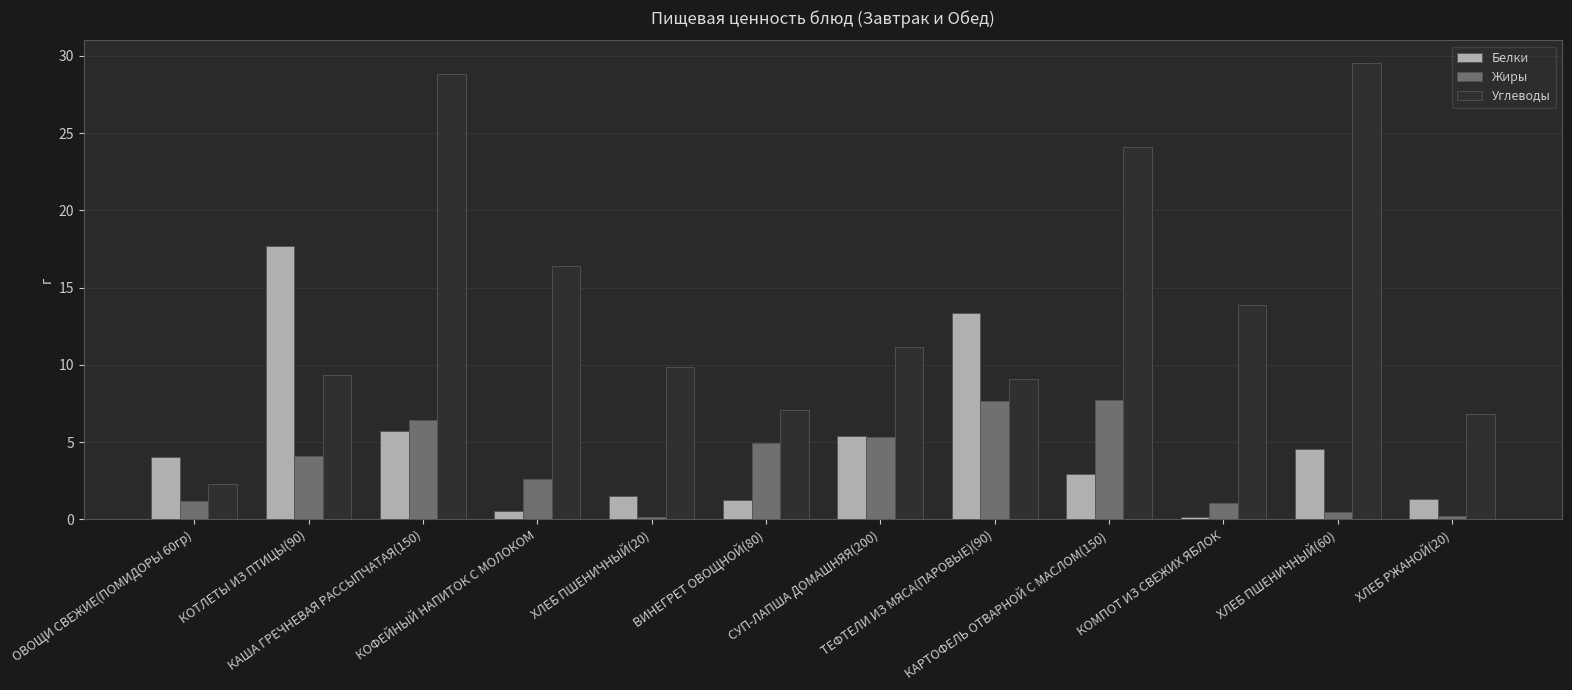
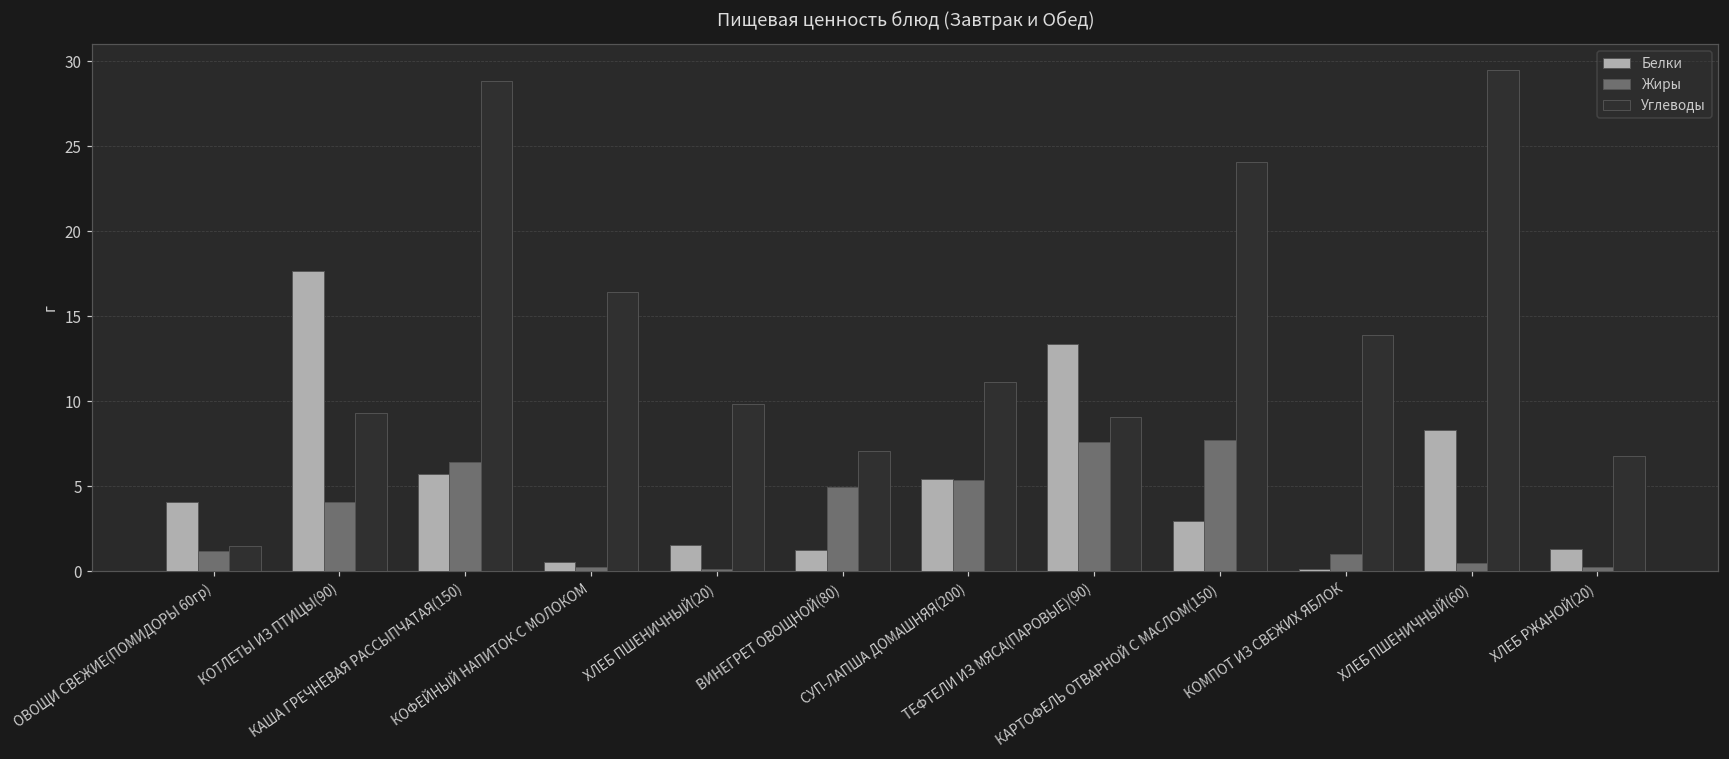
  {
    "Белки": {
      "ОВОЩИ СВЕЖИЕ(ПОМИДОРЫ 60гр)": 4.1,
      "КОТЛЕТЫ ИЗ ПТИЦЫ(90)": 17.7,
      "КАША ГРЕЧНЕВАЯ РАССЫПЧАТАЯ(150)": 5.7,
      "КОФЕЙНЫЙ НАПИТОК С МОЛОКОМ": 0.5,
      "ХЛЕБ ПШЕНИЧНЫЙ(20)": 1.5,
      "ВИНЕГРЕТ ОВОЩНОЙ(80)": 1.3,
      "СУП-ЛАПША ДОМАШНЯЯ(200)": 5.4,
      "ТЕФТЕЛИ ИЗ МЯСА(ПАРОВЫЕ)(90)": 13.4,
      "КАРТОФЕЛЬ ОТВАРНОЙ С МАСЛОМ(150)": 3.0,
-     "ХЛЕБ ПШЕНИЧНЫЙ(60)": 4.6,
+     "ХЛЕБ ПШЕНИЧНЫЙ(60)": 8.3,
      "ХЛЕБ РЖАНОЙ(20)": 1.3
    },
    "Жиры": {
      "ОВОЩИ СВЕЖИЕ(ПОМИДОРЫ 60гр)": 1.2,
      "КОТЛЕТЫ ИЗ ПТИЦЫ(90)": 4.1,
      "КАША ГРЕЧНЕВАЯ РАССЫПЧАТАЯ(150)": 6.4,
-     "КОФЕЙНЫЙ НАПИТОК С МОЛОКОМ": 2.6,
+     "КОФЕЙНЫЙ НАПИТОК С МОЛОКОМ": 0.3,
      "ВИНЕГРЕТ ОВОЩНОЙ(80)": 5.0,
      "СУП-ЛАПША ДОМАШНЯЯ(200)": 5.3,
      "ТЕФТЕЛИ ИЗ МЯСА(ПАРОВЫЕ)(90)": 7.6,
      "КАРТОФЕЛЬ ОТВАРНОЙ С МАСЛОМ(150)": 7.7,
      "КОМПОТ ИЗ СВЕЖИХ ЯБЛОК": 1.0,
      "ХЛЕБ ПШЕНИЧНЫЙ(60)": 0.5,
      "ХЛЕБ РЖАНОЙ(20)": 0.2
    },
    "Углеводы": {
-     "ОВОЩИ СВЕЖИЕ(ПОМИДОРЫ 60гр)": 2.3,
+     "ОВОЩИ СВЕЖИЕ(ПОМИДОРЫ 60гр)": 1.5,
      "КОТЛЕТЫ ИЗ ПТИЦЫ(90)": 9.3,
      "КАША ГРЕЧНЕВАЯ РАССЫПЧАТАЯ(150)": 28.9,
      "КОФЕЙНЫЙ НАПИТОК С МОЛОКОМ": 16.4,
      "ХЛЕБ ПШЕНИЧНЫЙ(20)": 9.8,
      "ВИНЕГРЕТ ОВОЩНОЙ(80)": 7.1,
      "СУП-ЛАПША ДОМАШНЯЯ(200)": 11.1,
      "ТЕФТЕЛИ ИЗ МЯСА(ПАРОВЫЕ)(90)": 9.1,
      "КАРТОФЕЛЬ ОТВАРНОЙ С МАСЛОМ(150)": 24.1,
      "КОМПОТ ИЗ СВЕЖИХ ЯБЛОК": 13.9,
      "ХЛЕБ ПШЕНИЧНЫЙ(60)": 29.5,
      "ХЛЕБ РЖАНОЙ(20)": 6.8
    }
  }
